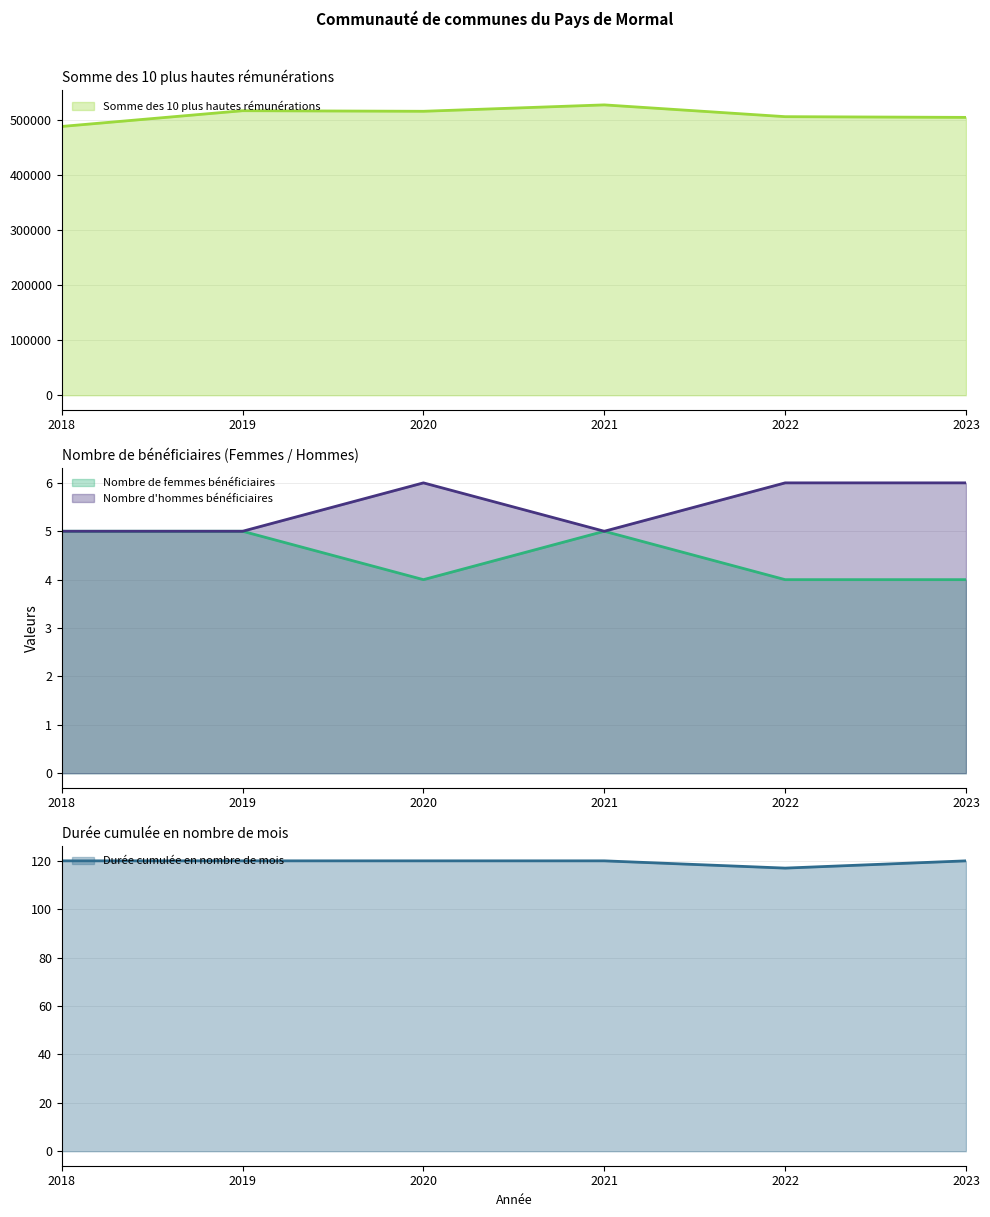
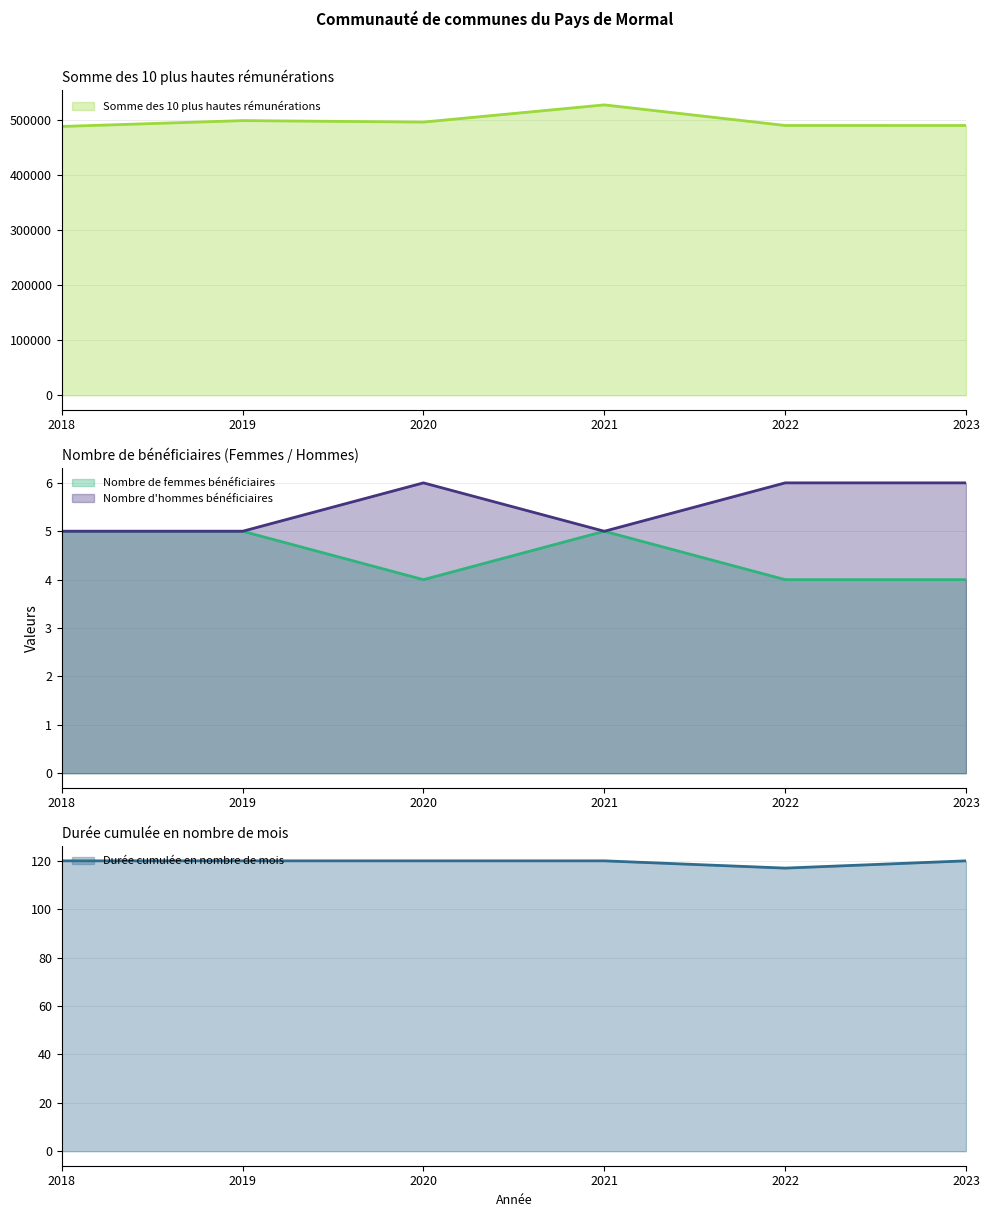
  {
    "Somme des 10 plus hautes rémunérations": {
      "2018": 490000,
-     "2019": 520000,
-     "2020": 520000,
+     "2019": 500000,
+     "2020": 500000,
      "2021": 530000,
-     "2022": 510000,
-     "2023": 510000
+     "2022": 490000,
+     "2023": 490000
    },
    "Nombre de bénéficiaires (Femmes / Hommes)": {
      "Nombre de femmes bénéficiaires": {
        "2020": 4.0,
        "2022": 4.0,
        "2023": 4.0
      },
      "Nombre d'hommes bénéficiaires": {
        "2020": 6.0,
        "2022": 6.0,
        "2023": 6.0
      }
    },
    "Durée cumulée en nombre de mois": {
      "2018": 120,
      "2019": 120,
      "2020": 120,
      "2021": 120,
      "2022": 117,
      "2023": 120
    }
  }
